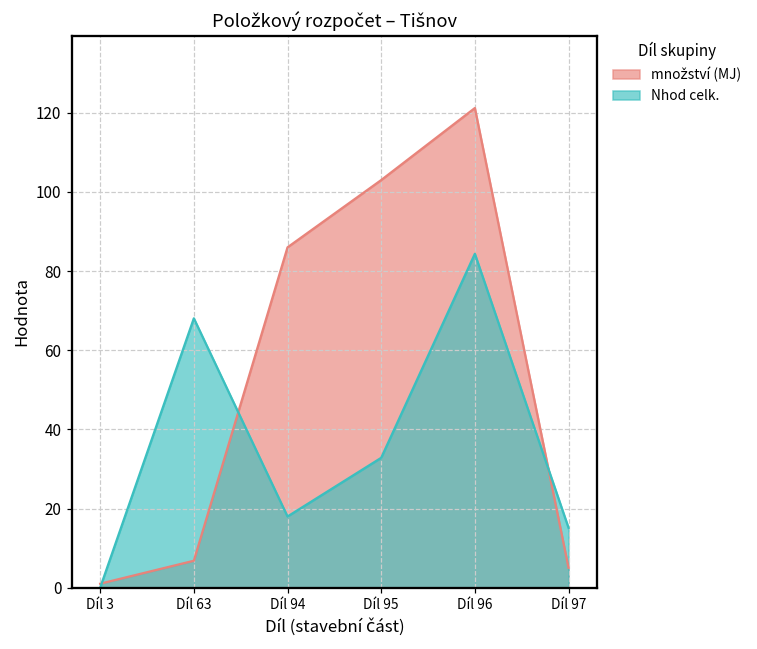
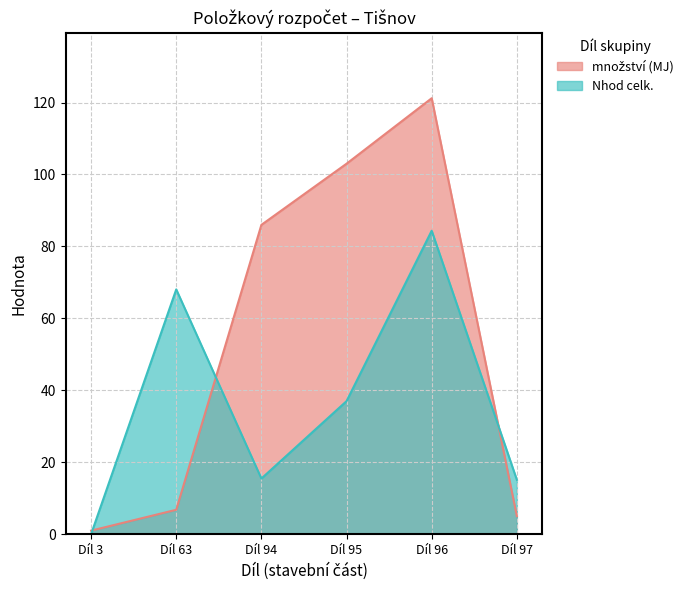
  {
    "množství (MJ)": {
      "Díl 3": 1,
      "Díl 63": 7,
      "Díl 94": 86,
      "Díl 95": 103,
      "Díl 96": 121,
      "Díl 97": 5
    },
    "Nhod celk.": {
      "Díl 3": 0,
      "Díl 63": 68,
-     "Díl 94": 18,
-     "Díl 95": 33,
+     "Díl 94": 15,
+     "Díl 95": 37,
      "Díl 96": 84,
      "Díl 97": 15
    }
  }
